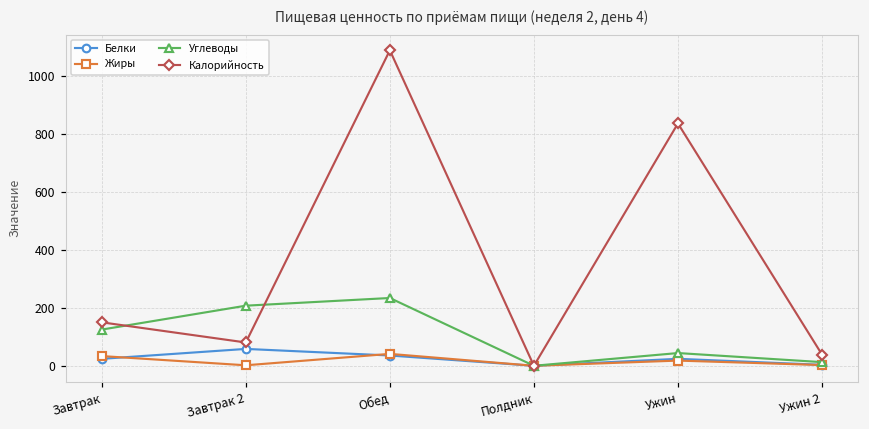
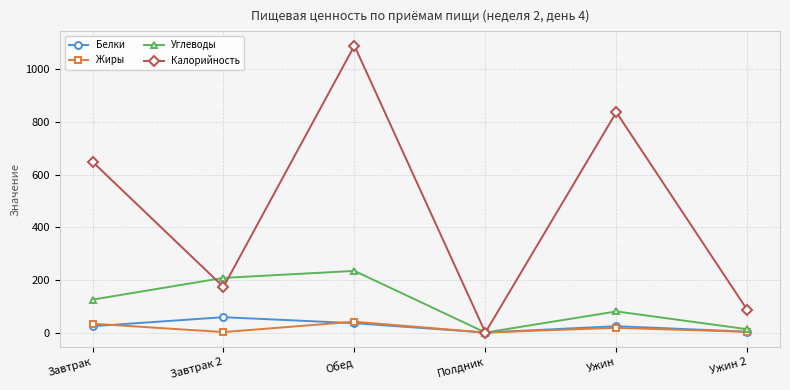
  {
    "Белки": {
      "Завтрак 2": 60
    },
    "Жиры": {
      "Завтрак 2": 0
    },
    "Углеводы": {
      "Завтрак": 120,
      "Завтрак 2": 210,
      "Обед": 230,
-     "Ужин": 40
+     "Ужин": 80
    },
    "Калорийность": {
-     "Завтрак": 150,
-     "Завтрак 2": 80,
+     "Завтрак": 650,
+     "Завтрак 2": 170,
      "Обед": 1090,
      "Ужин": 840,
-     "Ужин 2": 40
+     "Ужин 2": 90
    }
  }
